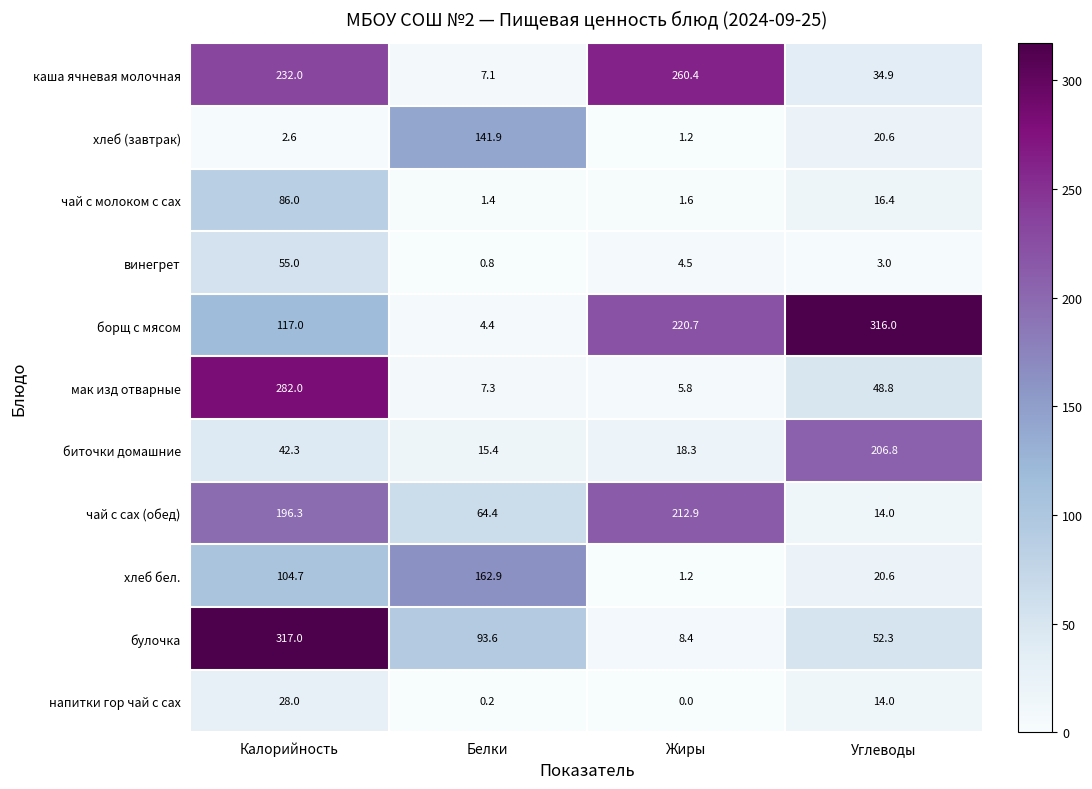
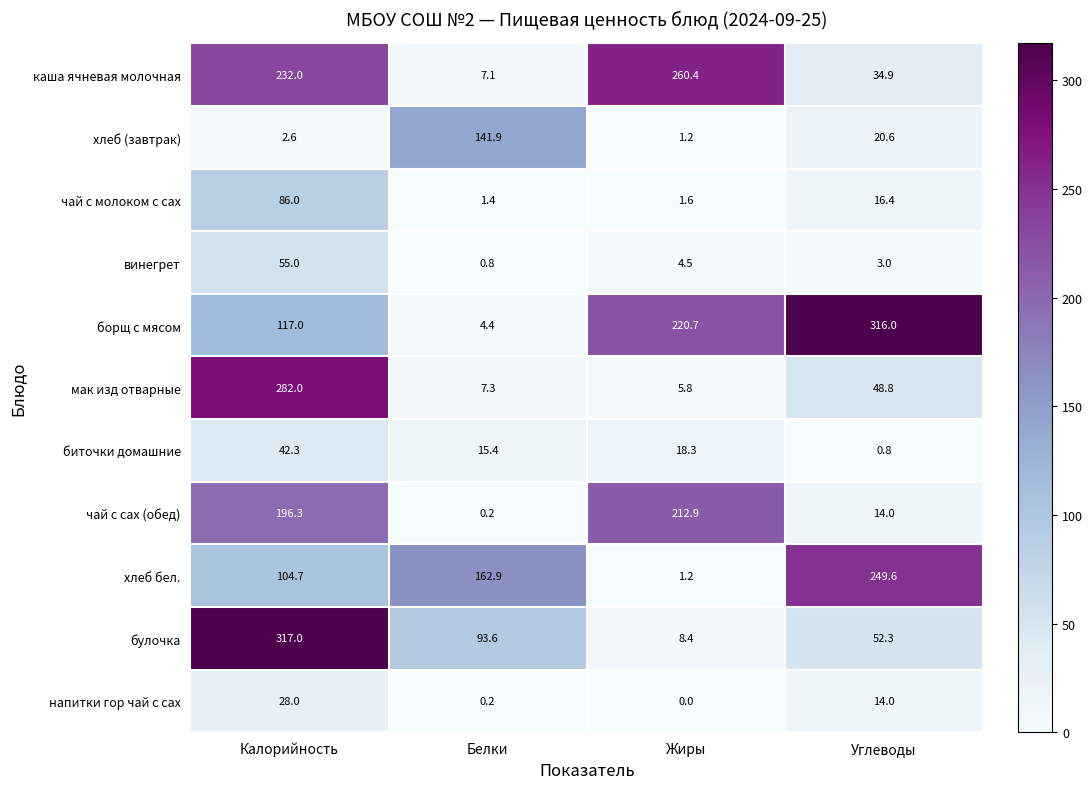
  {
    "каша ячневая молочная": {
      "Калорийность": 232.0,
      "Белки": 7.1,
      "Жиры": 260.4,
      "Углеводы": 34.9
    },
    "хлеб (завтрак)": {
      "Калорийность": 2.6,
      "Белки": 141.9,
      "Жиры": 1.2,
      "Углеводы": 20.6
    },
    "чай с молоком с сах": {
      "Калорийность": 86.0,
      "Белки": 1.4,
      "Жиры": 1.6,
      "Углеводы": 16.4
    },
    "винегрет": {
      "Калорийность": 55.0,
      "Белки": 0.8,
      "Жиры": 4.5,
      "Углеводы": 3.0
    },
    "борщ с мясом": {
      "Калорийность": 117.0,
      "Белки": 4.4,
      "Жиры": 220.7,
      "Углеводы": 316.0
    },
    "мак изд отварные": {
      "Калорийность": 282.0,
      "Белки": 7.3,
      "Жиры": 5.8,
      "Углеводы": 48.8
    },
    "биточки домашние": {
      "Калорийность": 42.3,
      "Белки": 15.4,
      "Жиры": 18.3,
-     "Углеводы": 206.8
+     "Углеводы": 0.8
    },
    "чай с сах (обед)": {
      "Калорийность": 196.3,
-     "Белки": 64.4,
+     "Белки": 0.2,
      "Жиры": 212.9,
      "Углеводы": 14.0
    },
    "хлеб бел.": {
      "Калорийность": 104.7,
      "Белки": 162.9,
      "Жиры": 1.2,
-     "Углеводы": 20.6
+     "Углеводы": 249.6
    },
    "булочка": {
      "Калорийность": 317.0,
      "Белки": 93.6,
      "Жиры": 8.4,
      "Углеводы": 52.3
    },
    "напитки гор чай с сах": {
      "Калорийность": 28.0,
      "Белки": 0.2,
      "Жиры": 0.0,
      "Углеводы": 14.0
    }
  }
